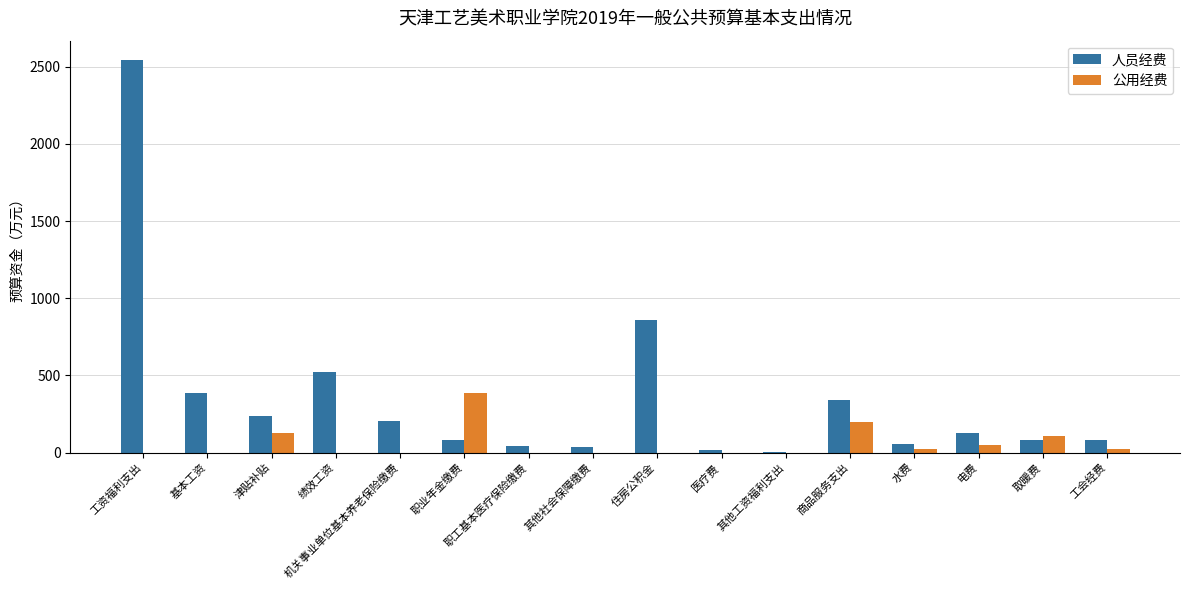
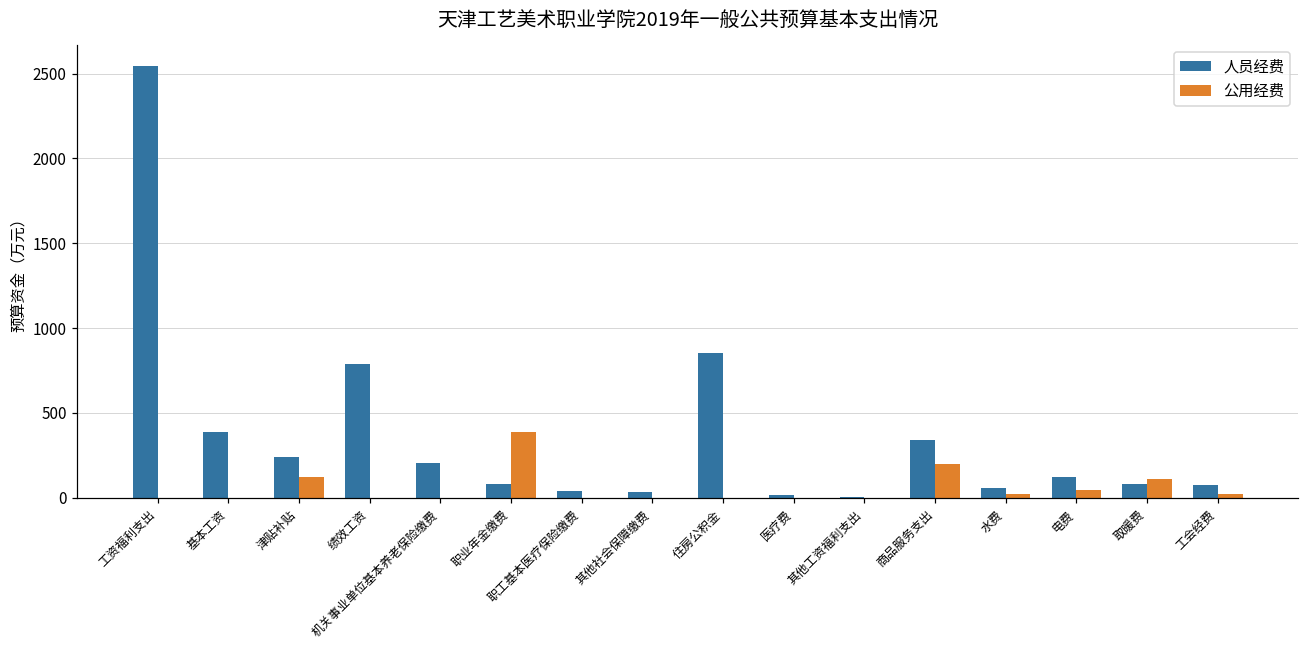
  {
    "人员经费": {
      "工资福利支出": 2540,
      "基本工资": 380,
      "津贴补贴": 240,
-     "绩效工资": 520,
+     "绩效工资": 790,
      "机关事业单位基本养老保险缴费": 200,
      "职业年金缴费": 80,
      "职工基本医疗保险缴费": 40,
      "其他社会保障缴费": 30,
      "住房公积金": 860,
      "商品服务支出": 340,
      "水费": 60,
      "电费": 130,
      "取暖费": 80,
      "工会经费": 80
    },
    "公用经费": {
      "工资福利支出": 0,
      "基本工资": 0,
      "津贴补贴": 120,
      "绩效工资": 0,
      "机关事业单位基本养老保险缴费": 0,
      "职业年金缴费": 390,
      "职工基本医疗保险缴费": 0,
      "其他社会保障缴费": 0,
      "住房公积金": 0,
      "医疗费": 0,
      "其他工资福利支出": 0,
      "商品服务支出": 200,
      "水费": 20,
      "电费": 50,
      "取暖费": 110,
      "工会经费": 20
    }
  }
